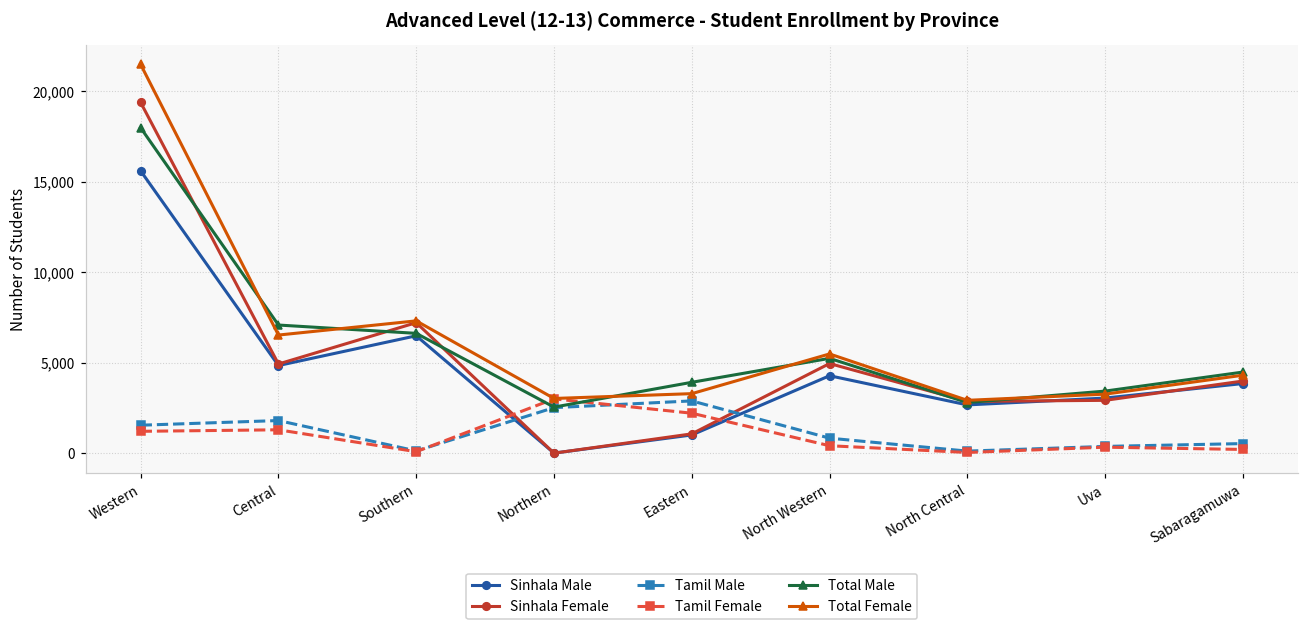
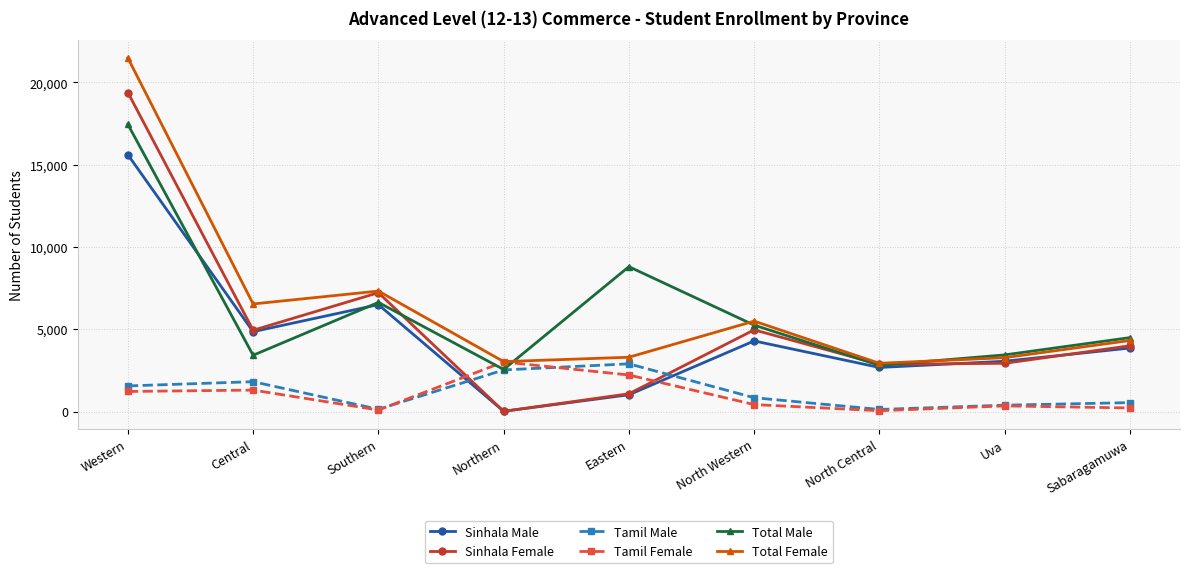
  {
    "Total Male": {
-     "Western": "18,000",
-     "Central": "7,100",
-     "Eastern": "3,900",
+     "Western": "17,400",
+     "Central": "3,400",
+     "Eastern": "8,800",
      "North Western": "5,300",
      "Uva": "3,400",
      "Sabaragamuwa": "4,500"
    }
  }
